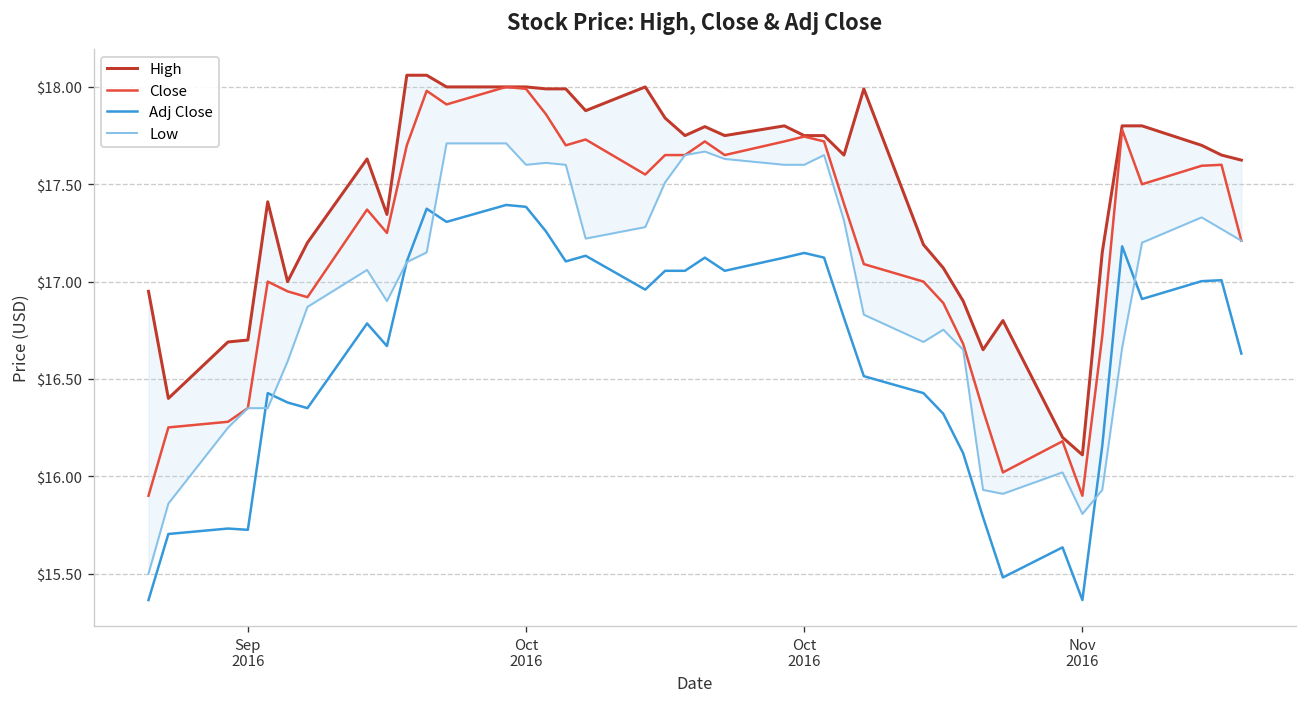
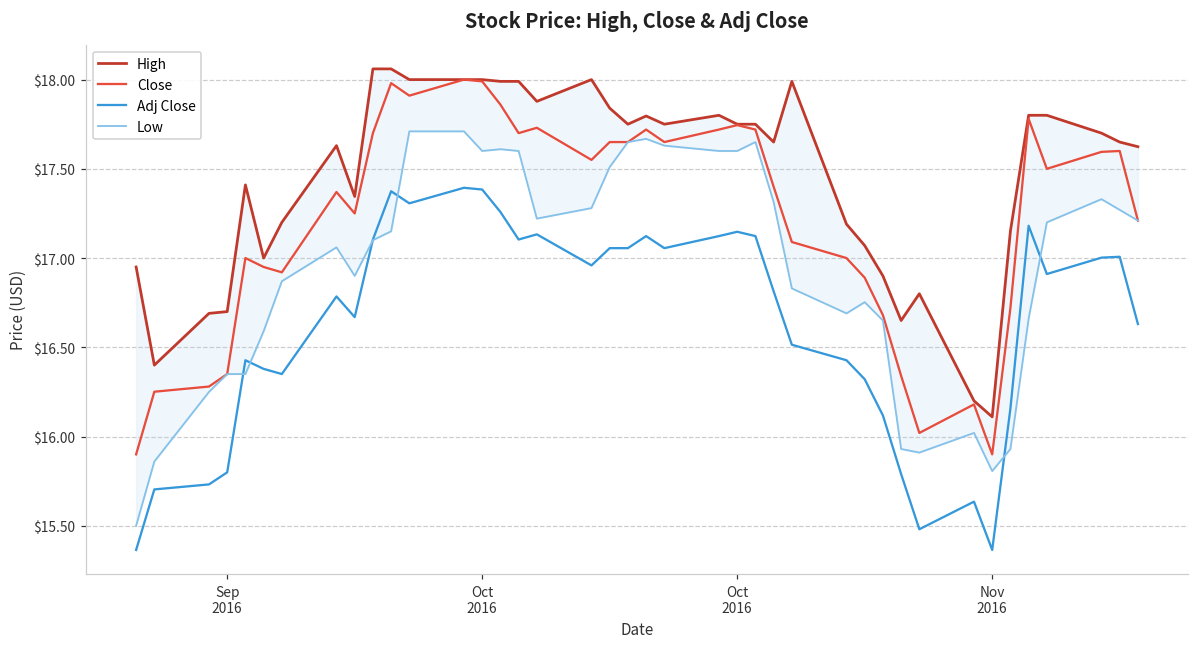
  {
    "Adj Close": {
-     "Sep 2016": "$15.73",
+     "Sep 2016": "$15.80",
      "Nov 2016": "$15.36"
    },
    "Low": {
      "Nov 2016": "$15.81"
    }
  }
